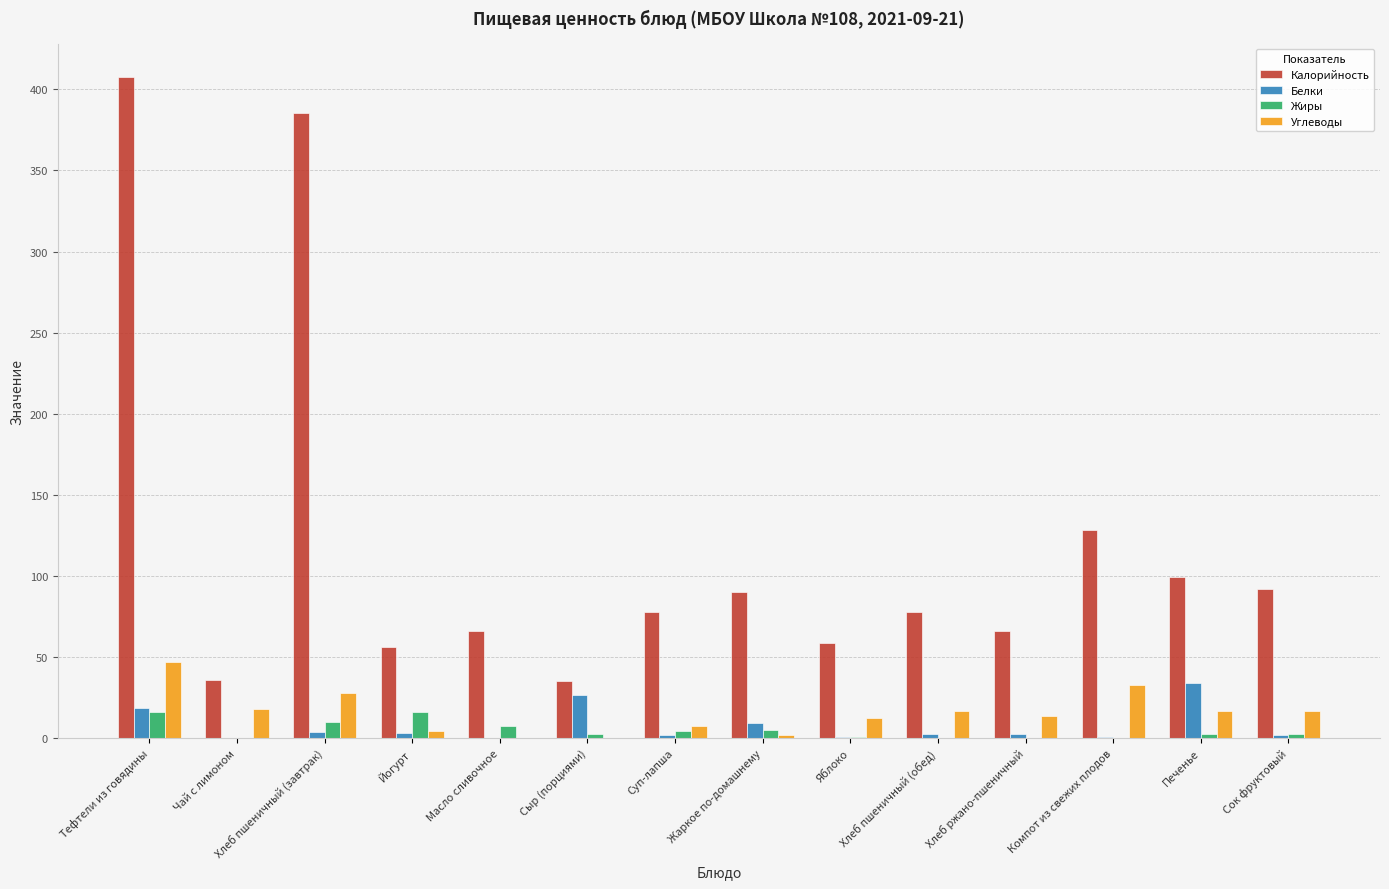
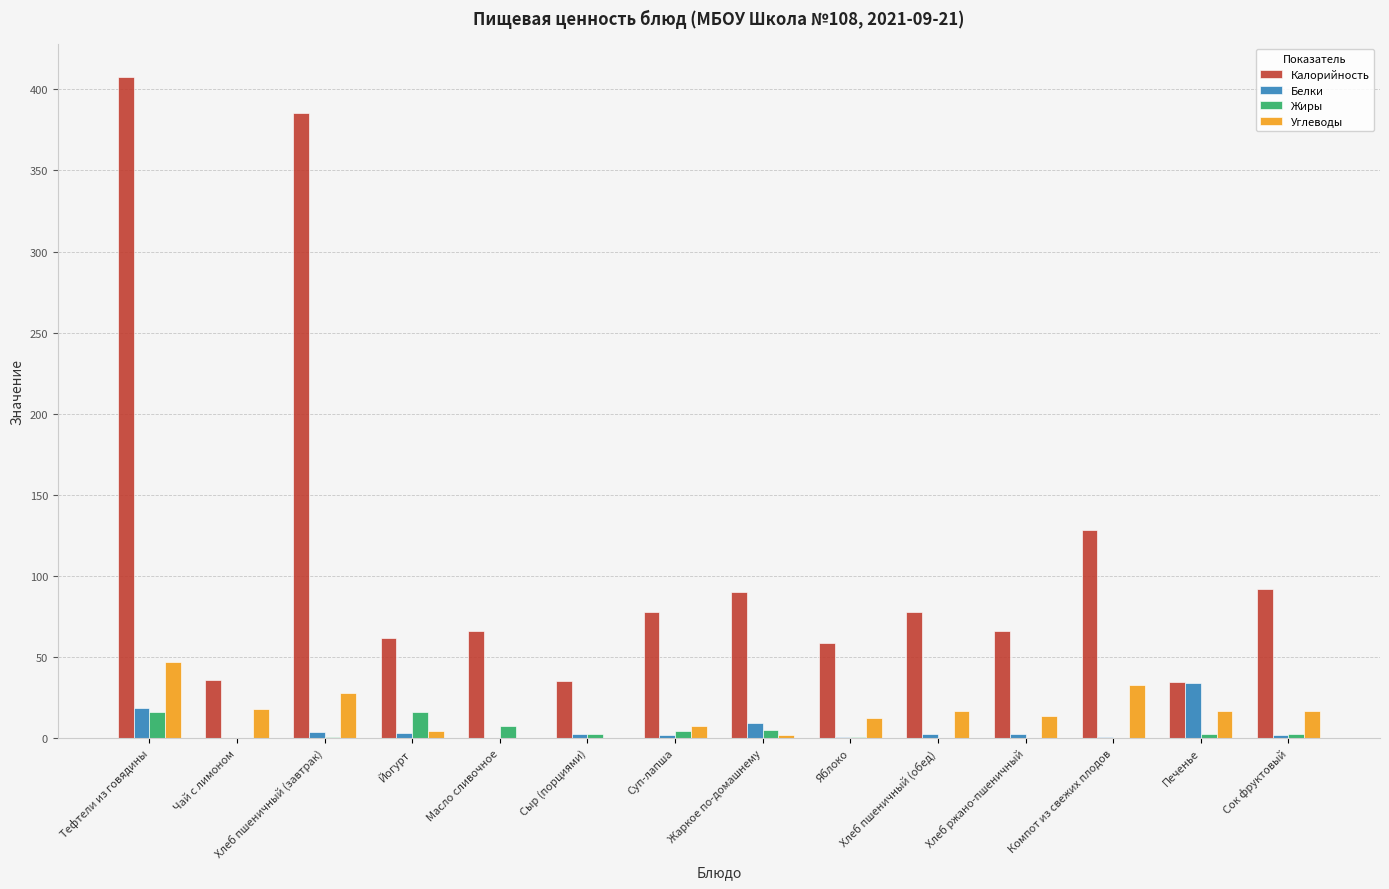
  {
    "Калорийность": {
      "Тефтели из говядины": 408,
      "Чай с лимоном": 36,
      "Хлеб пшеничный (завтрак)": 385,
-     "Йогурт": 56,
+     "Йогурт": 62,
      "Масло сливочное": 66,
      "Сыр (порциями)": 35,
      "Суп-лапша": 77,
      "Жаркое по-домашнему": 90,
      "Яблоко": 59,
      "Хлеб пшеничный (обед)": 78,
      "Хлеб ржано-пшеничный": 66,
      "Компот из свежих плодов": 129,
-     "Печенье": 99,
+     "Печенье": 34,
      "Сок фруктовый": 92
    },
    "Белки": {
      "Тефтели из говядины": 19,
      "Хлеб пшеничный (завтрак)": 4,
      "Йогурт": 3,
-     "Сыр (порциями)": 26,
+     "Сыр (порциями)": 3,
      "Суп-лапша": 2,
      "Жаркое по-домашнему": 9,
      "Хлеб пшеничный (обед)": 2,
      "Хлеб ржано-пшеничный": 2,
      "Печенье": 34,
      "Сок фруктовый": 2
    },
    "Жиры": {
      "Тефтели из говядины": 16,
-     "Хлеб пшеничный (завтрак)": 10,
+     "Хлеб пшеничный (завтрак)": 1,
      "Йогурт": 16,
      "Масло сливочное": 7,
      "Сыр (порциями)": 3,
      "Суп-лапша": 5,
      "Жаркое по-домашнему": 5,
      "Печенье": 3,
      "Сок фруктовый": 3
    },
    "Углеводы": {
      "Тефтели из говядины": 47,
      "Чай с лимоном": 18,
      "Хлеб пшеничный (завтрак)": 28,
      "Йогурт": 5,
      "Сыр (порциями)": 0,
      "Суп-лапша": 7,
      "Жаркое по-домашнему": 2,
      "Яблоко": 12,
      "Хлеб пшеничный (обед)": 17,
      "Хлеб ржано-пшеничный": 14,
      "Компот из свежих плодов": 33,
      "Печенье": 17,
      "Сок фруктовый": 17
    }
  }
